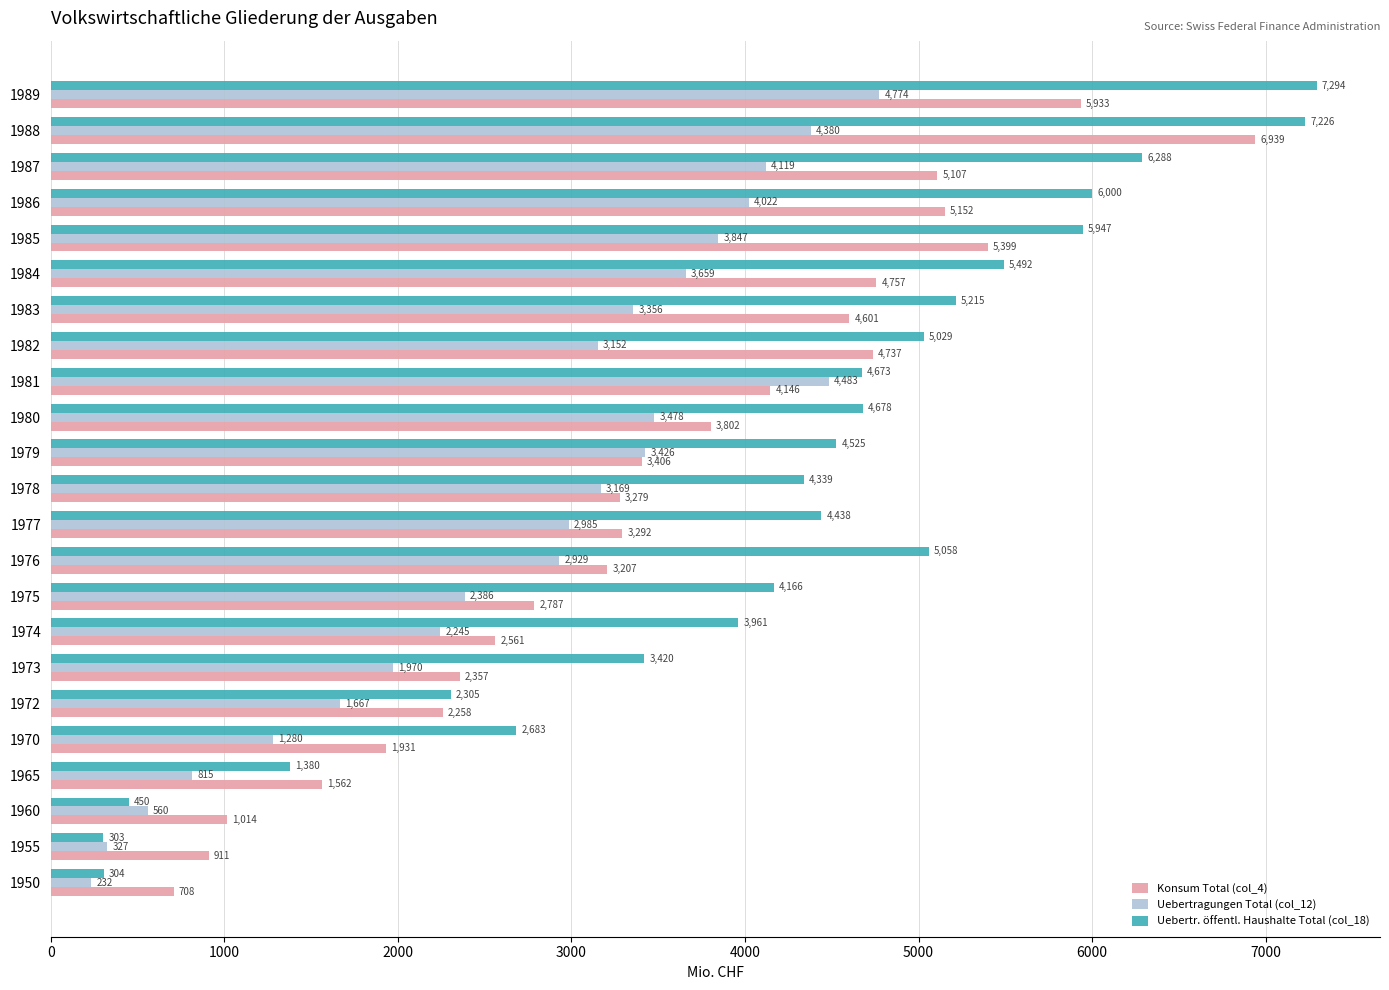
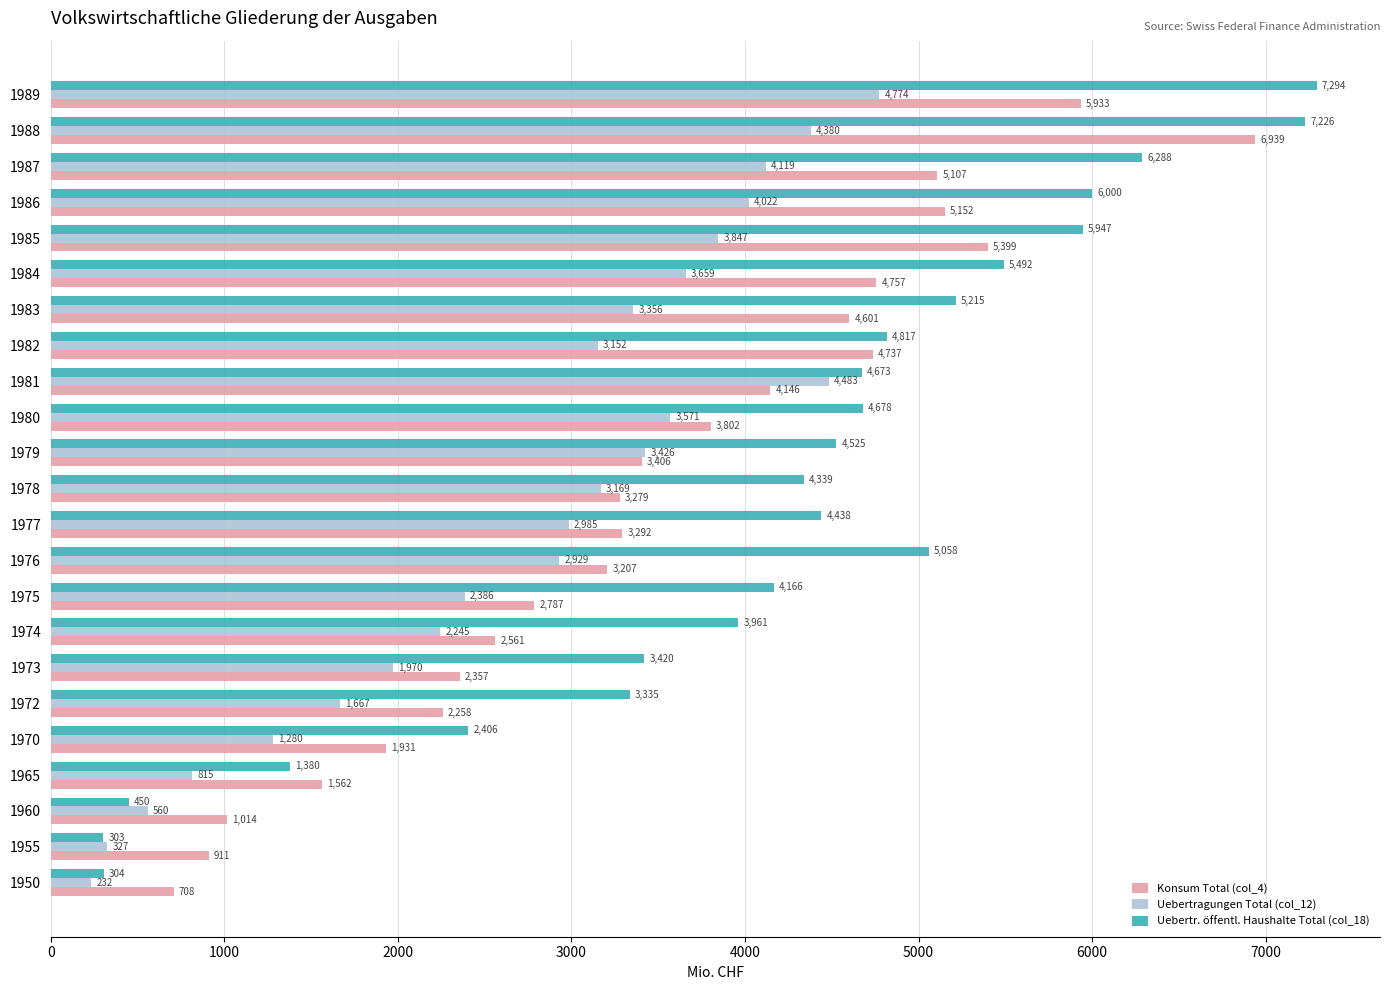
  {
    "Konsum Total (col_4)": {
      "1989": "5,933",
      "1988": "6,939",
      "1987": "5,107",
      "1986": "5,152",
      "1985": "5,399",
      "1984": "4,757",
      "1983": "4,601",
      "1982": "4,737",
      "1981": "4,146",
      "1980": "3,802",
      "1979": "3,406",
      "1978": "3,279",
      "1977": "3,292",
      "1976": "3,207",
      "1975": "2,787",
      "1974": "2,561",
      "1973": "2,357",
      "1972": "2,258",
      "1970": "1,931",
      "1965": "1,562",
      "1960": "1,014",
      "1955": "911",
      "1950": "708"
    },
    "Uebertragungen Total (col_12)": {
      "1989": "4,774",
      "1988": "4,380",
      "1987": "4,119",
      "1986": "4,022",
      "1985": "3,847",
      "1984": "3,659",
      "1983": "3,356",
      "1982": "3,152",
      "1981": "4,483",
-     "1980": "3,478",
+     "1980": "3,571",
      "1979": "3,426",
      "1978": "3,169",
      "1977": "2,985",
      "1976": "2,929",
      "1975": "2,386",
      "1974": "2,245",
      "1973": "1,970",
      "1972": "1,667",
      "1970": "1,280",
      "1965": "815",
      "1960": "560",
      "1955": "327",
      "1950": "232"
    },
    "Uebertr. öffentl. Haushalte Total (col_18)": {
      "1989": "7,294",
      "1988": "7,226",
      "1987": "6,288",
      "1986": "6,000",
      "1985": "5,947",
      "1984": "5,492",
      "1983": "5,215",
-     "1982": "5,029",
+     "1982": "4,817",
      "1981": "4,673",
      "1980": "4,678",
      "1979": "4,525",
      "1978": "4,339",
      "1977": "4,438",
      "1976": "5,058",
      "1975": "4,166",
      "1974": "3,961",
      "1973": "3,420",
-     "1972": "2,305",
-     "1970": "2,683",
+     "1972": "3,335",
+     "1970": "2,406",
      "1965": "1,380",
      "1960": "450",
      "1955": "303",
      "1950": "304"
    }
  }
